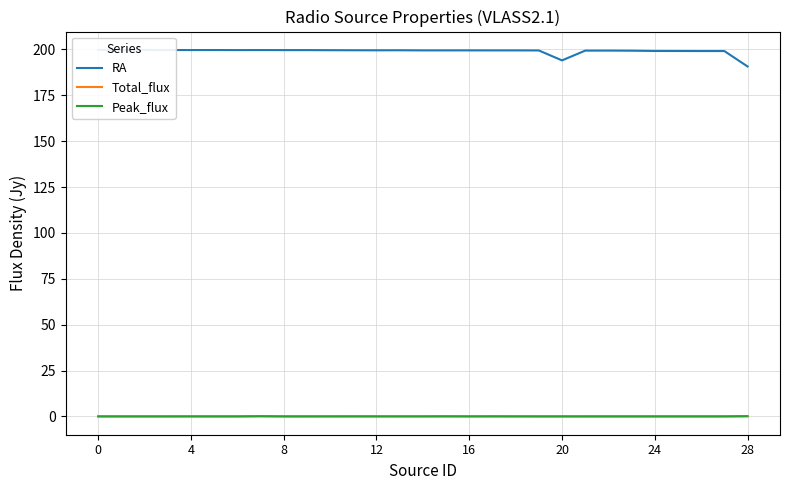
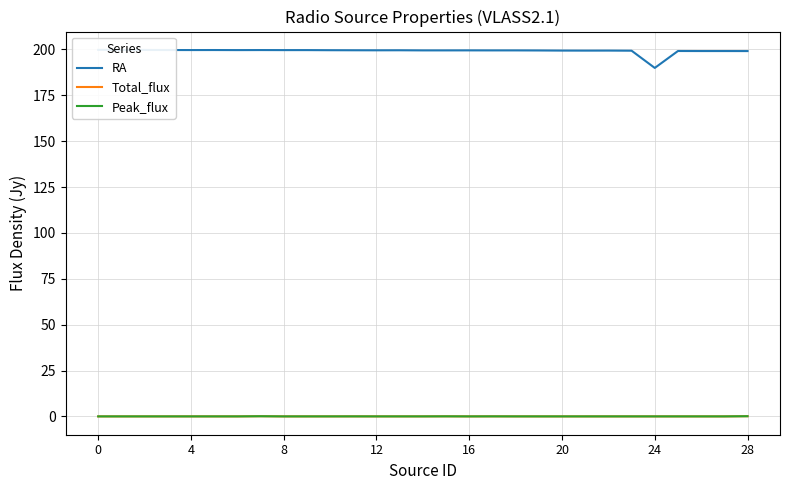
  {
    "RA": {
      "4": 200,
      "8": 200,
      "12": 200,
      "16": 199,
-     "20": 194,
-     "24": 199,
-     "28": 191
+     "20": 199,
+     "24": 190,
+     "28": 199
    },
    "Peak_flux": {
      "0": 0,
      "4": 0,
      "8": 0,
      "12": 0,
      "16": 0,
      "20": 0,
      "24": 0,
      "28": 0
    }
  }
